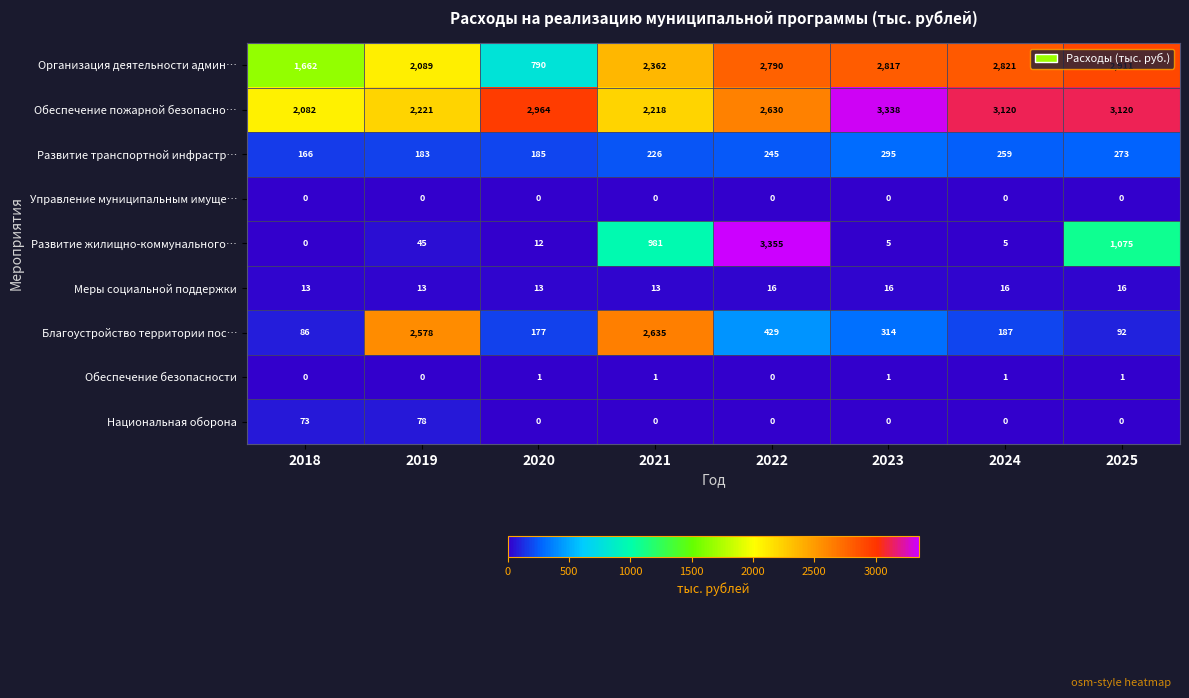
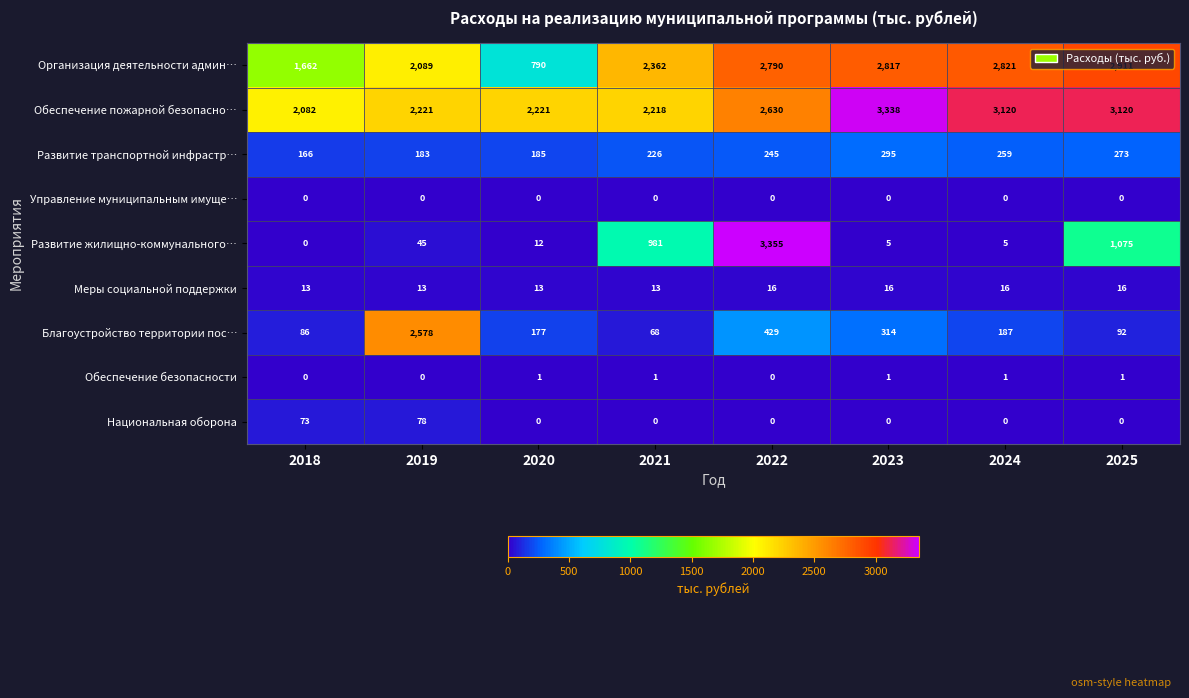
  {
    "Организация деятельности админ…": {
      "2018": "1,662",
      "2019": "2,089",
      "2020": "790",
      "2021": "2,362",
      "2022": "2,790",
      "2023": "2,817",
      "2024": "2,821"
    },
    "Обеспечение пожарной безопасно…": {
      "2018": "2,082",
      "2019": "2,221",
-     "2020": "2,964",
+     "2020": "2,221",
      "2021": "2,218",
      "2022": "2,630",
      "2023": "3,338",
      "2024": "3,120",
      "2025": "3,120"
    },
    "Развитие транспортной инфрастр…": {
      "2018": "166",
      "2019": "183",
      "2020": "185",
      "2021": "226",
      "2022": "245",
      "2023": "295",
      "2024": "259",
      "2025": "273"
    },
    "Управление муниципальным имуще…": {
      "2018": "0",
      "2019": "0",
      "2020": "0",
      "2021": "0",
      "2022": "0",
      "2023": "0",
      "2024": "0",
      "2025": "0"
    },
    "Развитие жилищно-коммунального…": {
      "2018": "0",
      "2019": "45",
      "2020": "12",
      "2021": "981",
      "2022": "3,355",
      "2023": "5",
      "2024": "5",
      "2025": "1,075"
    },
    "Меры социальной поддержки": {
      "2018": "13",
      "2019": "13",
      "2020": "13",
      "2021": "13",
      "2022": "16",
      "2023": "16",
      "2024": "16",
      "2025": "16"
    },
    "Благоустройство территории пос…": {
      "2018": "86",
      "2019": "2,578",
      "2020": "177",
-     "2021": "2,635",
+     "2021": "68",
      "2022": "429",
      "2023": "314",
      "2024": "187",
      "2025": "92"
    },
    "Обеспечение безопасности": {
      "2018": "0",
      "2019": "0",
      "2020": "1",
      "2021": "1",
      "2022": "0",
      "2023": "1",
      "2024": "1",
      "2025": "1"
    },
    "Национальная оборона": {
      "2018": "73",
      "2019": "78",
      "2020": "0",
      "2021": "0",
      "2022": "0",
      "2023": "0",
      "2024": "0",
      "2025": "0"
    }
  }
